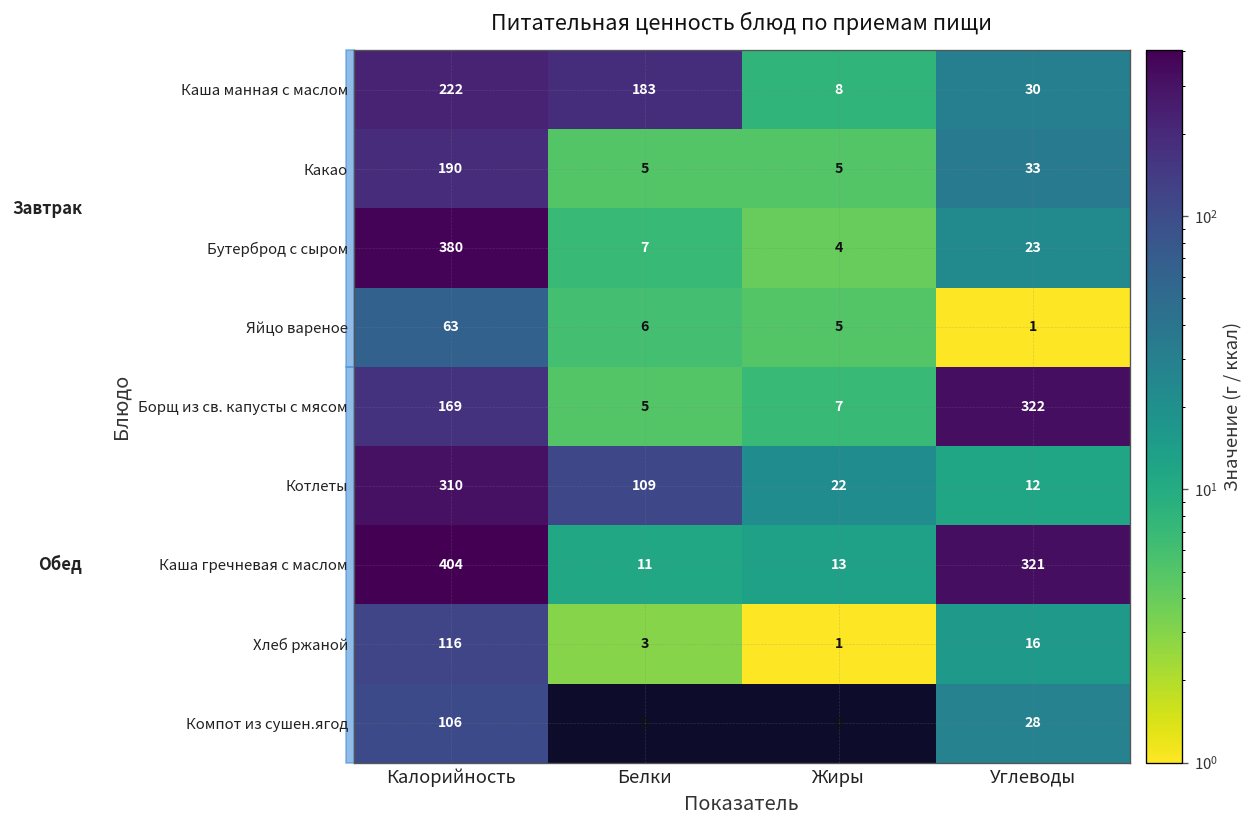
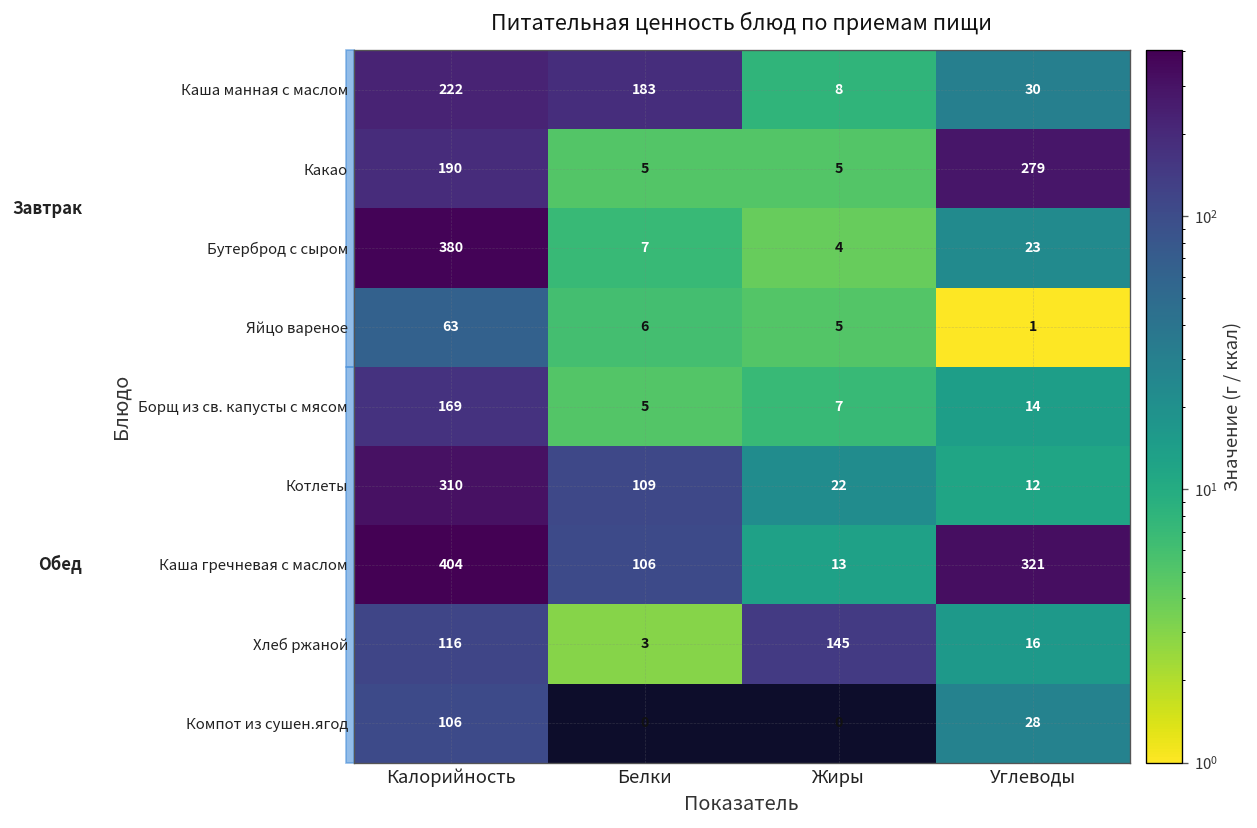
  {
    "Каша манная с маслом": {
      "Калорийность": 222,
      "Белки": 183,
      "Жиры": 8,
      "Углеводы": 30
    },
    "Какао": {
      "Калорийность": 190,
      "Белки": 5,
      "Жиры": 5,
-     "Углеводы": 33
+     "Углеводы": 279
    },
    "Бутерброд с сыром": {
      "Калорийность": 380,
      "Белки": 7,
      "Жиры": 4,
      "Углеводы": 23
    },
    "Яйцо вареное": {
      "Калорийность": 63,
      "Белки": 6,
      "Жиры": 5,
      "Углеводы": 1
    },
    "Борщ из св. капусты с мясом": {
      "Калорийность": 169,
      "Белки": 5,
      "Жиры": 7,
-     "Углеводы": 322
+     "Углеводы": 14
    },
    "Котлеты": {
      "Калорийность": 310,
      "Белки": 109,
      "Жиры": 22,
      "Углеводы": 12
    },
    "Каша гречневая с маслом": {
      "Калорийность": 404,
-     "Белки": 11,
+     "Белки": 106,
      "Жиры": 13,
      "Углеводы": 321
    },
    "Хлеб ржаной": {
      "Калорийность": 116,
      "Белки": 3,
-     "Жиры": 1,
+     "Жиры": 145,
      "Углеводы": 16
    },
    "Компот из сушен.ягод": {
      "Калорийность": 106,
      "Углеводы": 28
    }
  }
